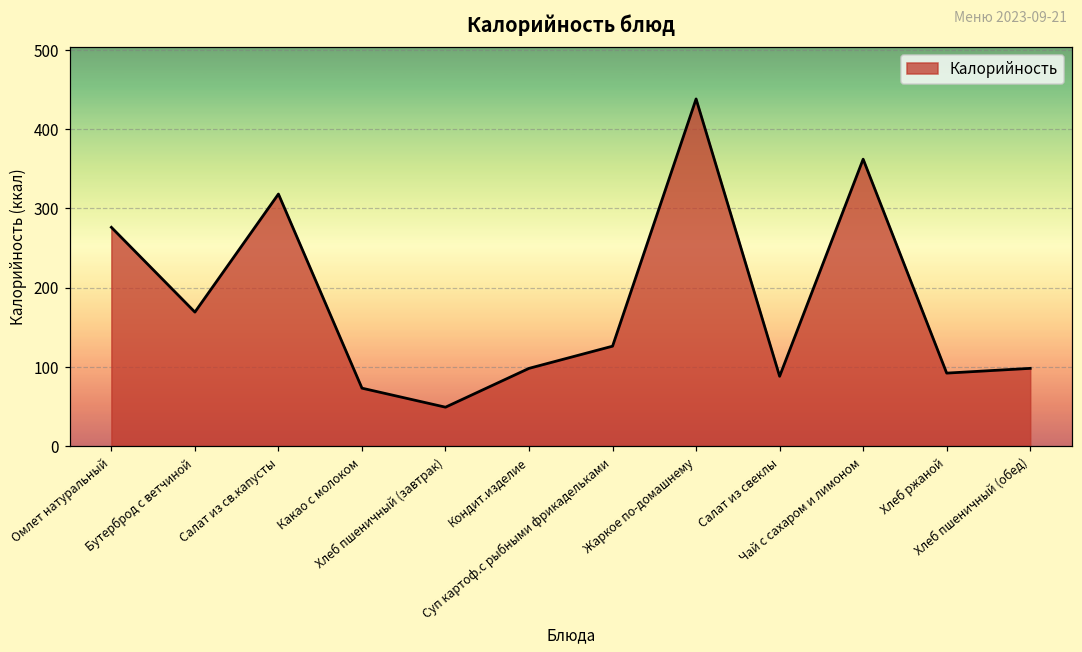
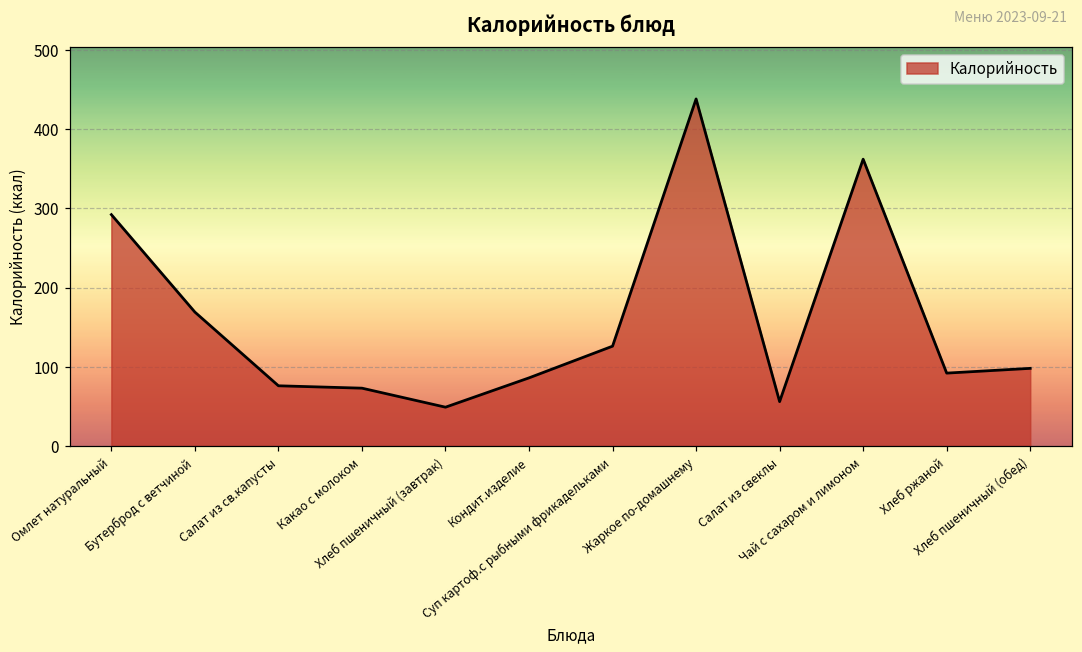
  {
-   "Омлет натуральный": 280,
+   "Омлет натуральный": 290,
    "Бутерброд с ветчиной": 170,
-   "Салат из св.капусты": 320,
+   "Салат из св.капусты": 80,
    "Какао с молоком": 70,
    "Хлеб пшеничный (завтрак)": 50,
-   "Кондит.изделие": 100,
+   "Кондит.изделие": 90,
    "Суп картоф.с рыбными фрикадельками": 130,
    "Жаркое по-домашнему": 440,
-   "Салат из свеклы": 90,
+   "Салат из свеклы": 60,
    "Чай с сахаром и лимоном": 360,
    "Хлеб ржаной": 90,
    "Хлеб пшеничный (обед)": 100
  }
